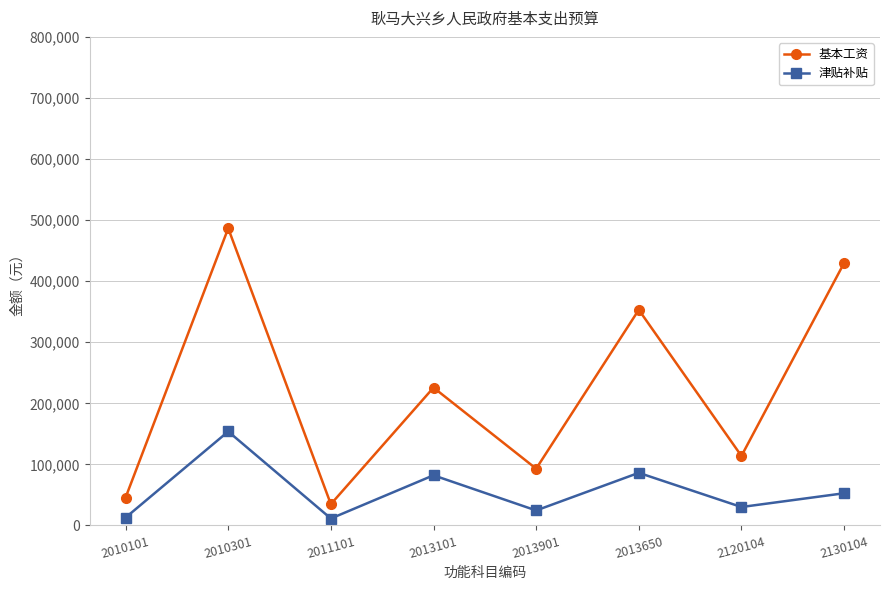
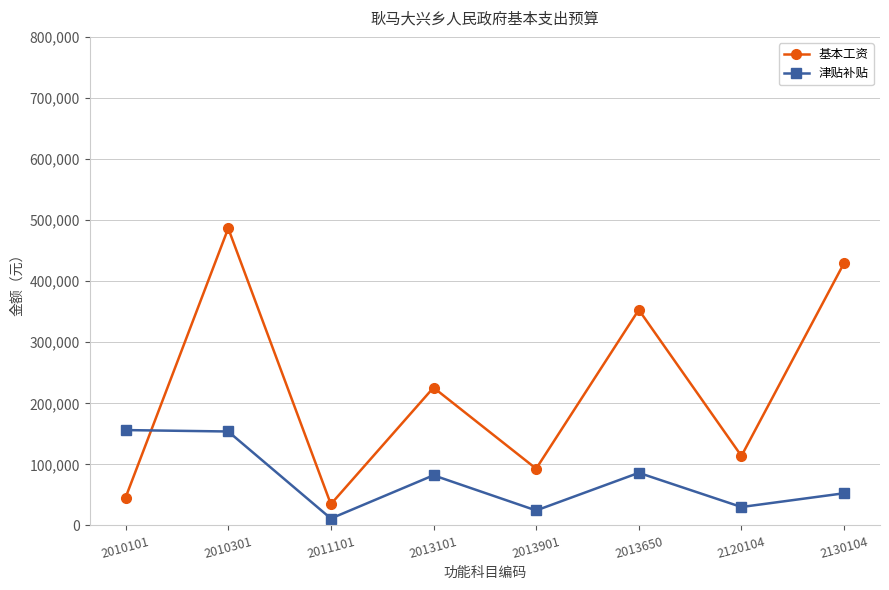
  {
    "基本工资": {
      "2010101": "50,000",
      "2010301": "490,000",
      "2011101": "30,000",
      "2013101": "230,000",
      "2013901": "90,000",
      "2013650": "350,000",
      "2120104": "110,000",
      "2130104": "430,000"
    },
    "津贴补贴": {
-     "2010101": "10,000",
+     "2010101": "160,000",
      "2010301": "150,000",
      "2011101": "10,000",
      "2013101": "80,000",
      "2013901": "20,000",
      "2013650": "90,000",
      "2120104": "30,000",
      "2130104": "50,000"
    }
  }
